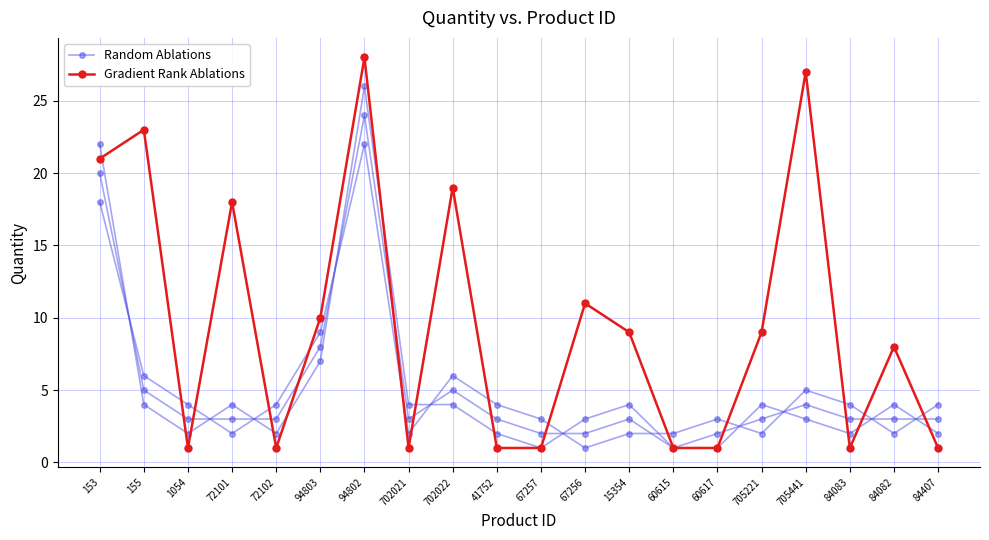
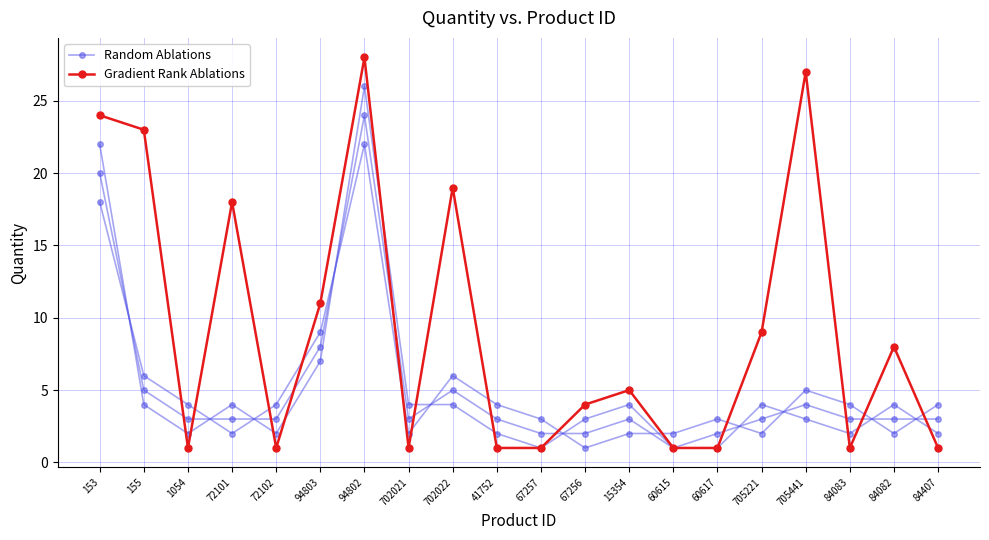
  {
    "Gradient Rank Ablations": {
-     "153": 21,
+     "153": 24,
      "155": 23,
      "1054": 1,
      "72101": 18,
      "72102": 1,
-     "94803": 10,
+     "94803": 11,
      "94802": 28,
      "702021": 1,
      "702022": 19,
      "41752": 1,
-     "67256": 11,
-     "15354": 9,
+     "67256": 4,
+     "15354": 5,
      "705221": 9,
      "705441": 27,
      "84083": 1,
      "84082": 8,
      "84407": 1
    }
  }
